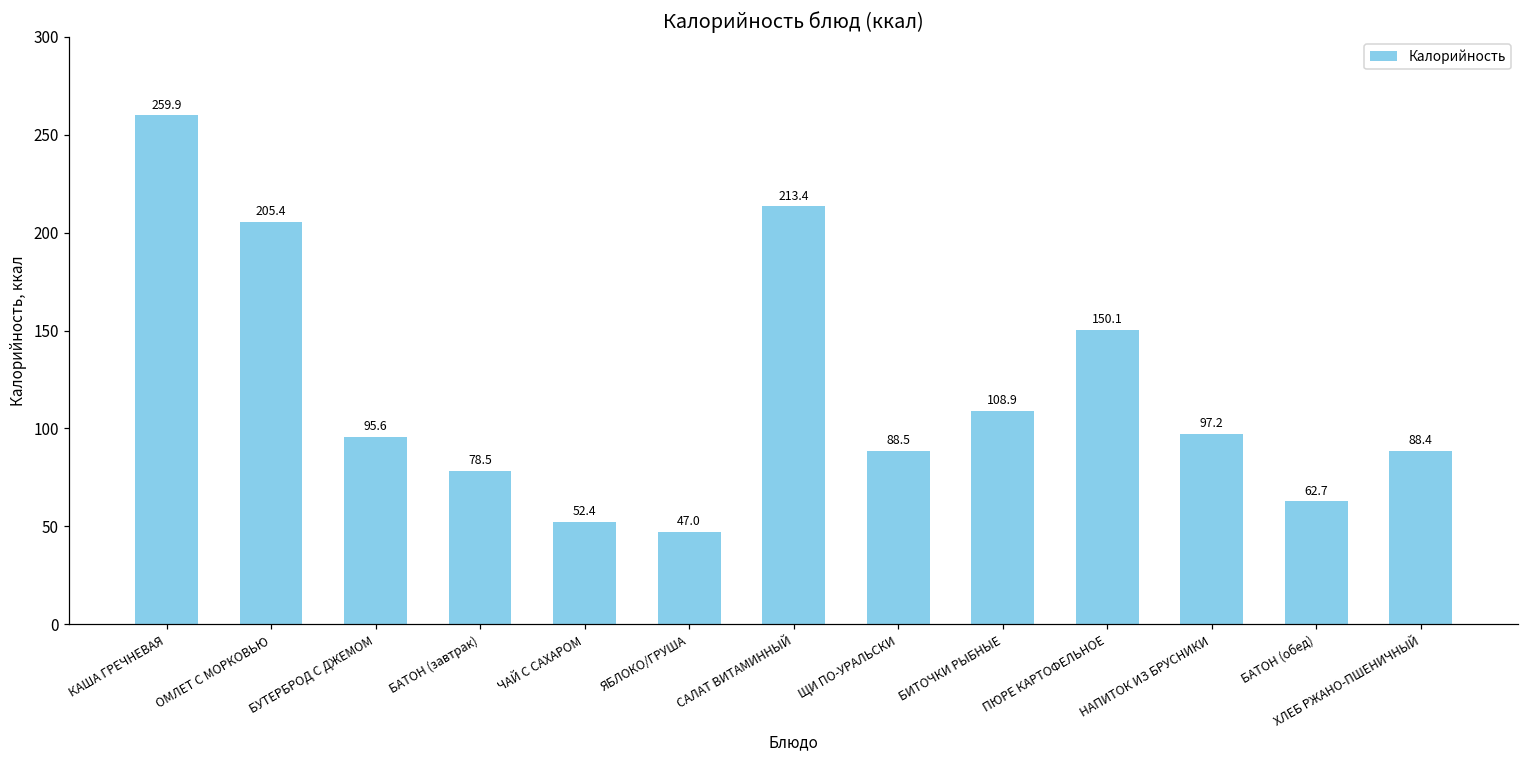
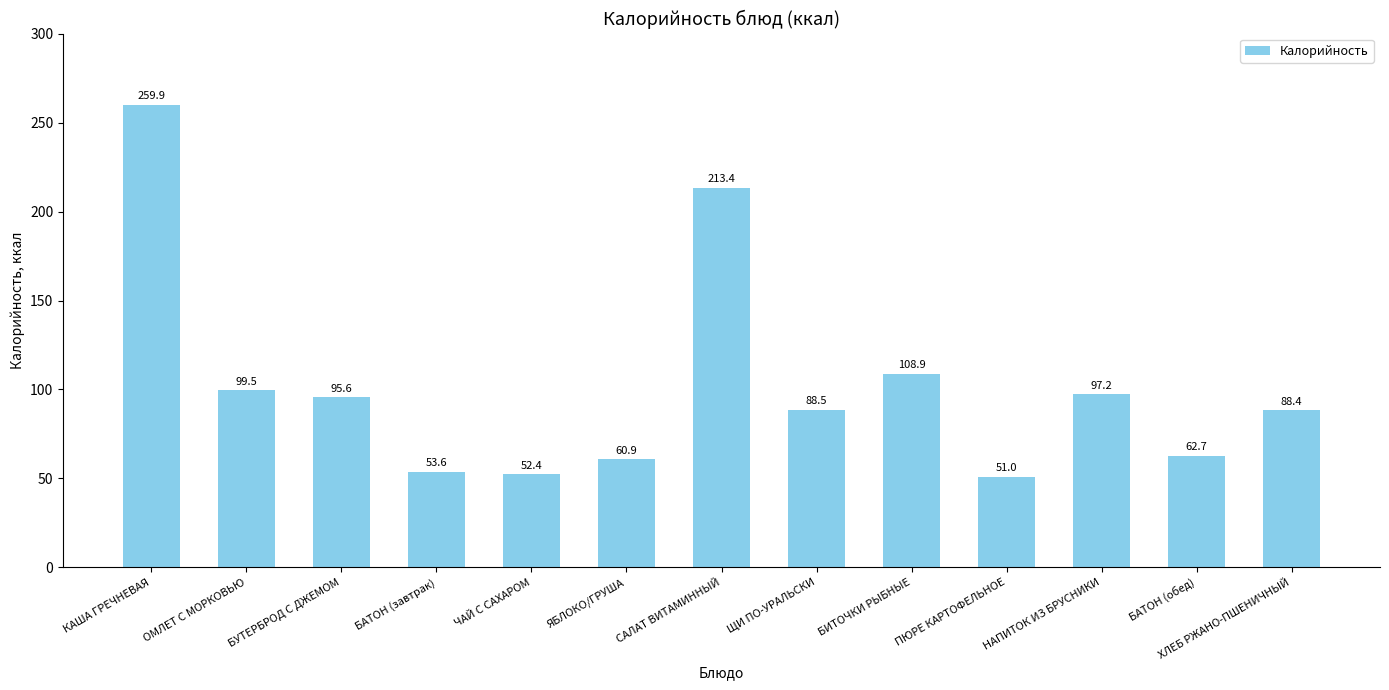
  {
    "КАША ГРЕЧНЕВАЯ": 259.9,
-   "ОМЛЕТ С МОРКОВЬЮ": 205.4,
+   "ОМЛЕТ С МОРКОВЬЮ": 99.5,
    "БУТЕРБРОД С ДЖЕМОМ": 95.6,
-   "БАТОН (завтрак)": 78.5,
+   "БАТОН (завтрак)": 53.6,
    "ЧАЙ С САХАРОМ": 52.4,
-   "ЯБЛОКО/ГРУША": 47.0,
+   "ЯБЛОКО/ГРУША": 60.9,
    "САЛАТ ВИТАМИННЫЙ": 213.4,
    "ЩИ ПО-УРАЛЬСКИ": 88.5,
    "БИТОЧКИ РЫБНЫЕ": 108.9,
-   "ПЮРЕ КАРТОФЕЛЬНОЕ": 150.1,
+   "ПЮРЕ КАРТОФЕЛЬНОЕ": 51.0,
    "НАПИТОК ИЗ БРУСНИКИ": 97.2,
    "БАТОН (обед)": 62.7,
    "ХЛЕБ РЖАНО-ПШЕНИЧНЫЙ": 88.4
  }
